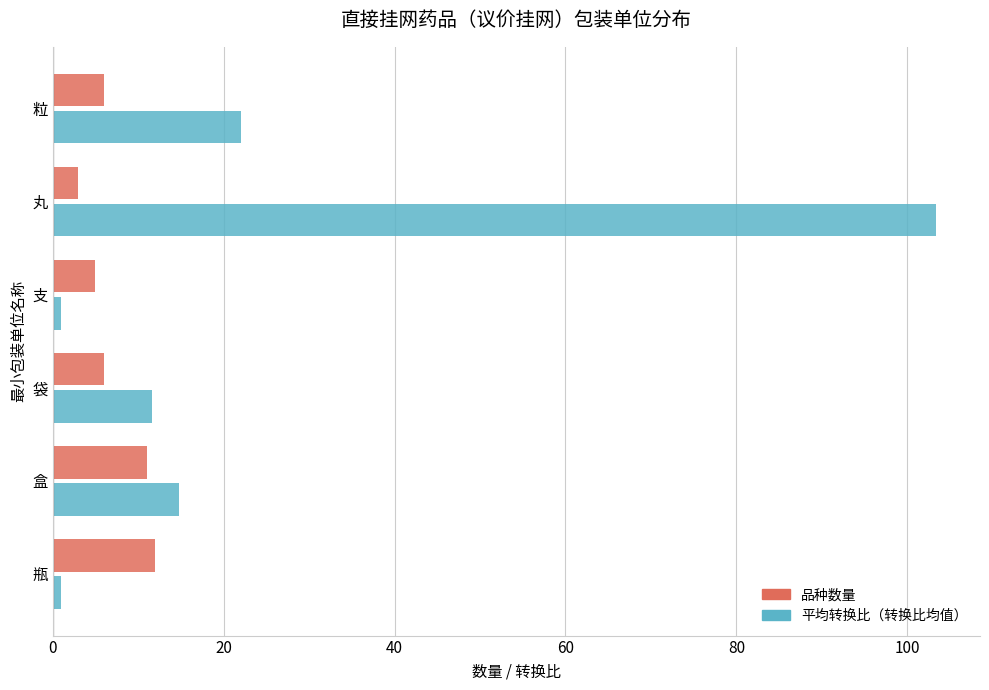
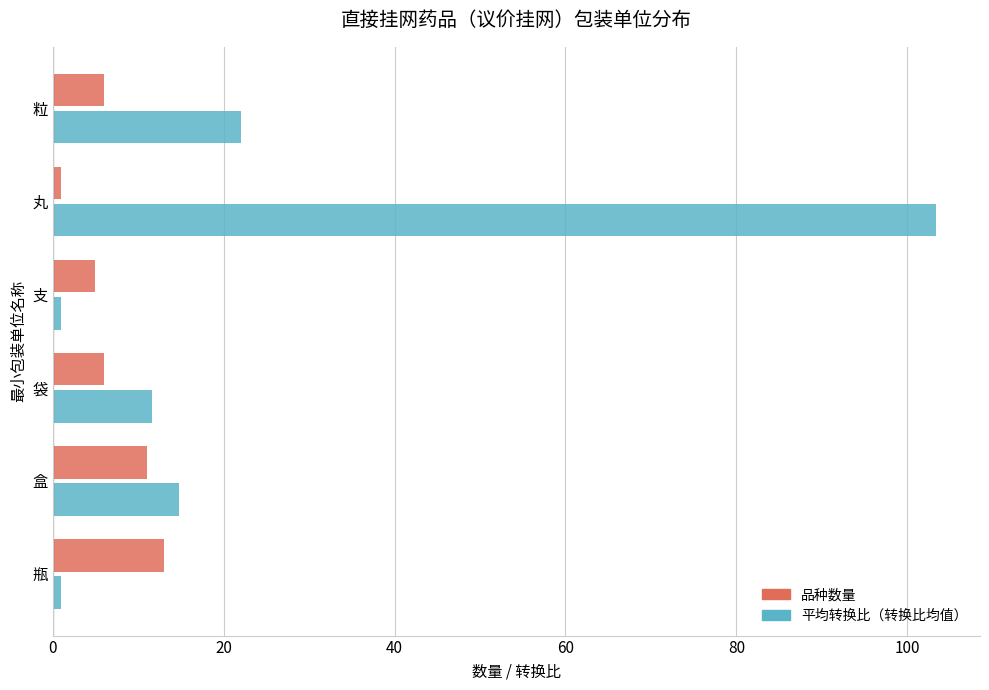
  {
    "品种数量": {
      "粒": 6,
-     "丸": 3,
+     "丸": 1,
      "支": 5,
      "袋": 6,
      "盒": 11,
-     "瓶": 12
+     "瓶": 13
    }
  }
